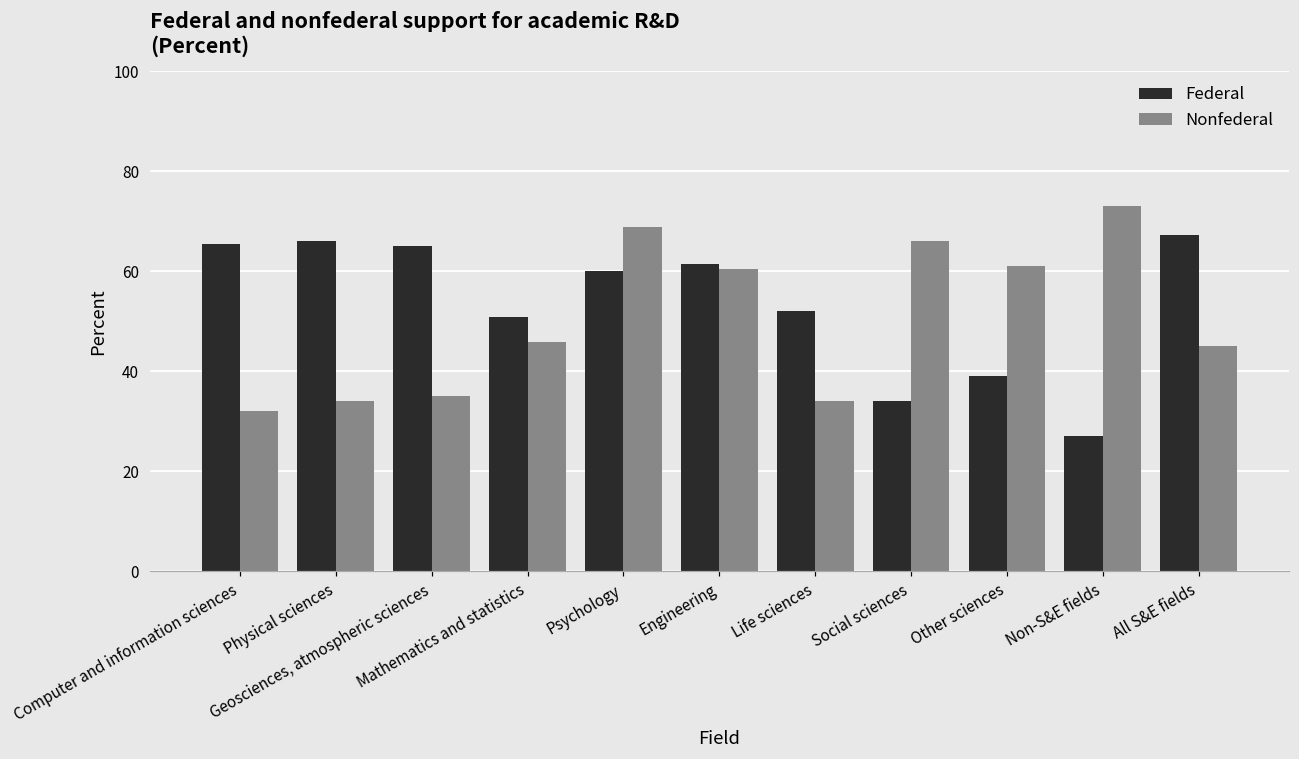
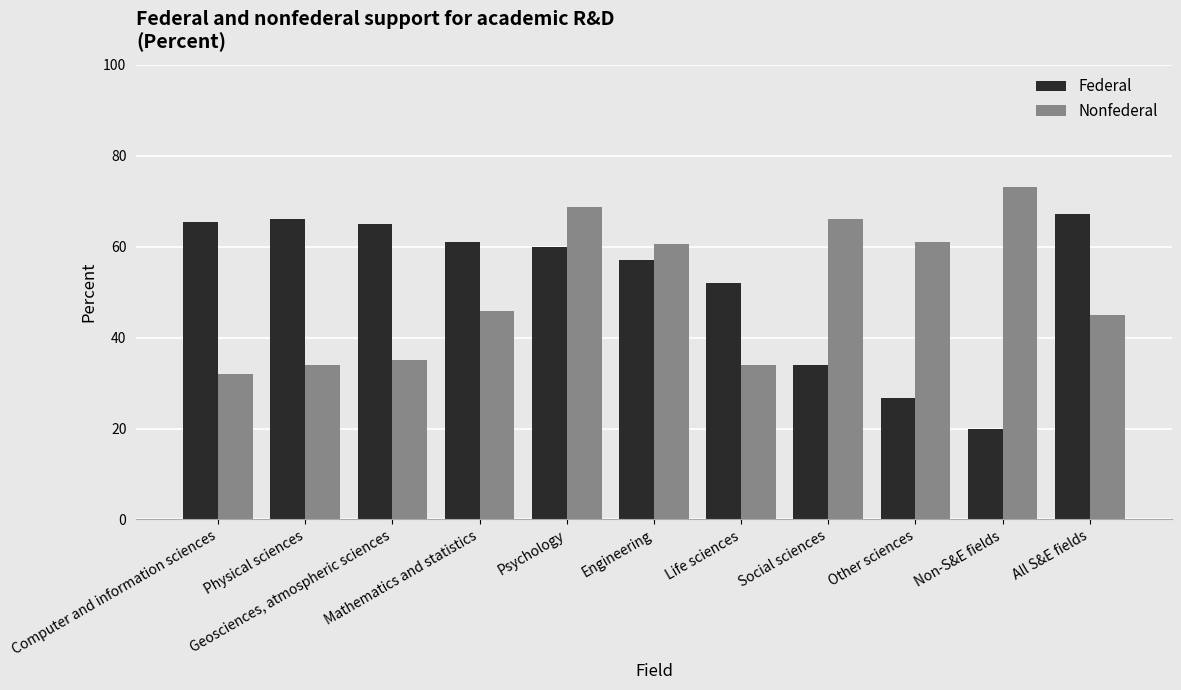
  {
    "Federal": {
      "Computer and information sciences": 66,
      "Physical sciences": 66,
      "Geosciences, atmospheric sciences": 65,
-     "Mathematics and statistics": 51,
+     "Mathematics and statistics": 61,
      "Psychology": 60,
-     "Engineering": 61,
+     "Engineering": 57,
      "Life sciences": 52,
      "Social sciences": 34,
-     "Other sciences": 39,
-     "Non-S&E fields": 27,
+     "Other sciences": 27,
+     "Non-S&E fields": 20,
      "All S&E fields": 67
    },
    "Nonfederal": {
      "Computer and information sciences": 32,
      "Physical sciences": 34,
      "Geosciences, atmospheric sciences": 35,
      "Mathematics and statistics": 46,
      "Psychology": 69,
      "Engineering": 61,
      "Life sciences": 34,
      "Social sciences": 66,
      "Other sciences": 61,
      "Non-S&E fields": 73,
      "All S&E fields": 45
    }
  }
